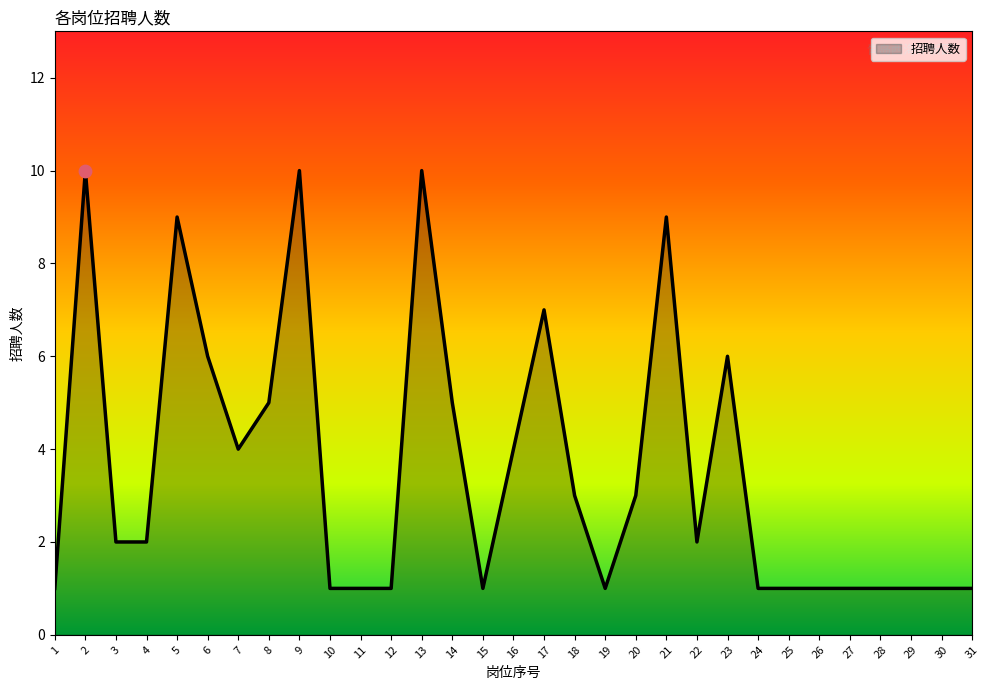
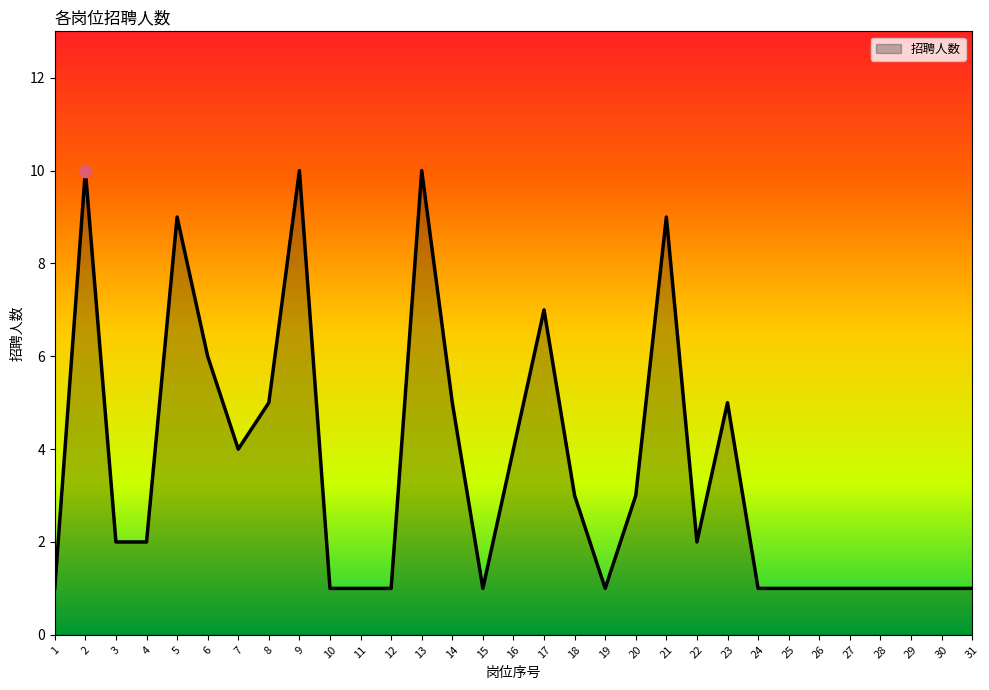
  {
    "招聘人数": {
      "1": 1,
      "3": 2,
      "4": 2,
      "5": 9,
      "6": 6,
      "7": 4,
      "8": 5,
      "9": 10,
      "10": 1,
      "11": 1,
      "12": 1,
      "13": 10,
      "14": 5,
      "15": 1,
      "16": 4,
      "17": 7,
      "18": 3,
      "19": 1,
      "20": 3,
      "21": 9,
      "22": 2,
-     "23": 6,
+     "23": 5,
      "24": 1,
      "25": 1,
      "26": 1,
      "27": 1,
      "28": 1,
      "29": 1,
      "30": 1,
      "31": 1
    }
  }
